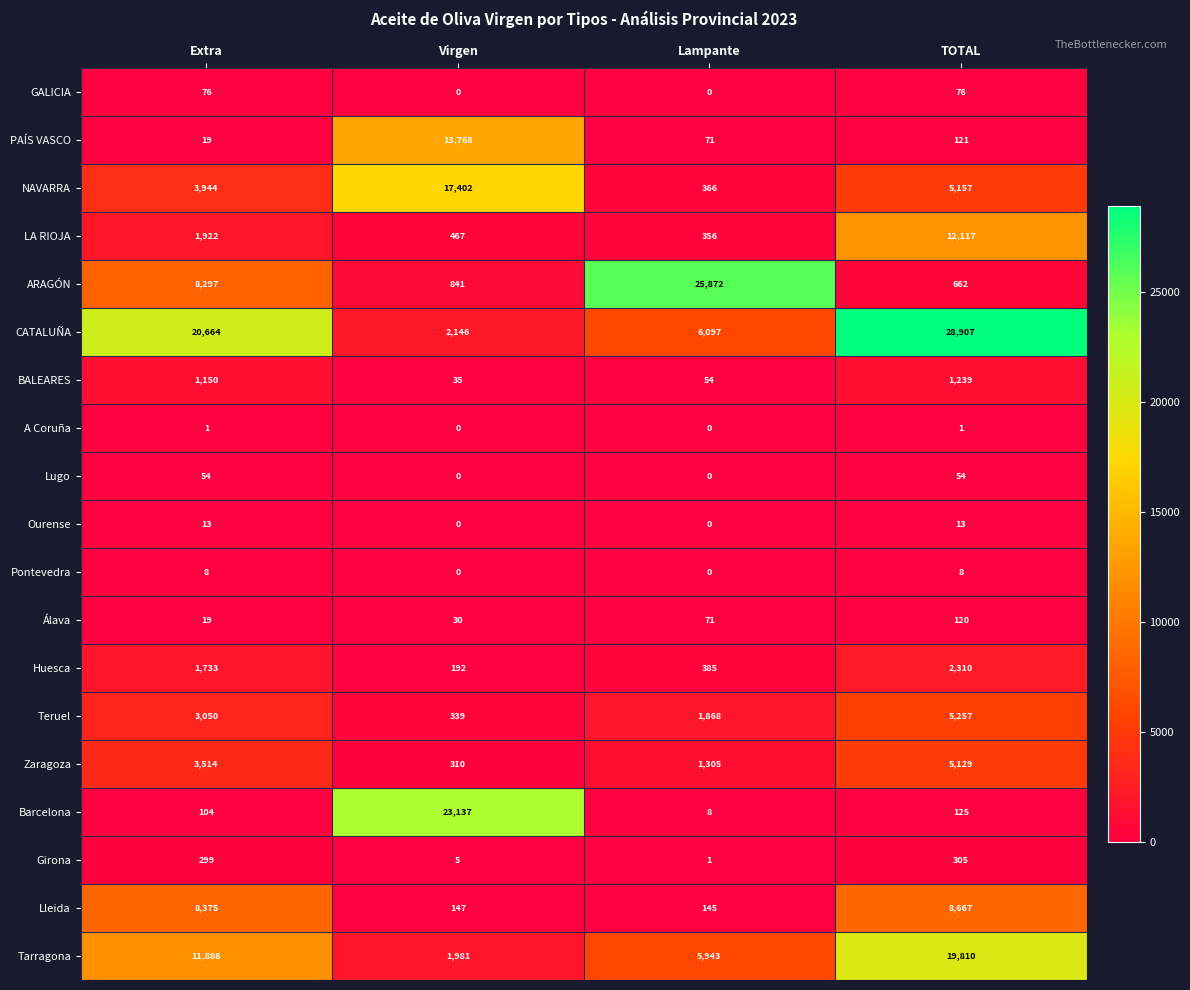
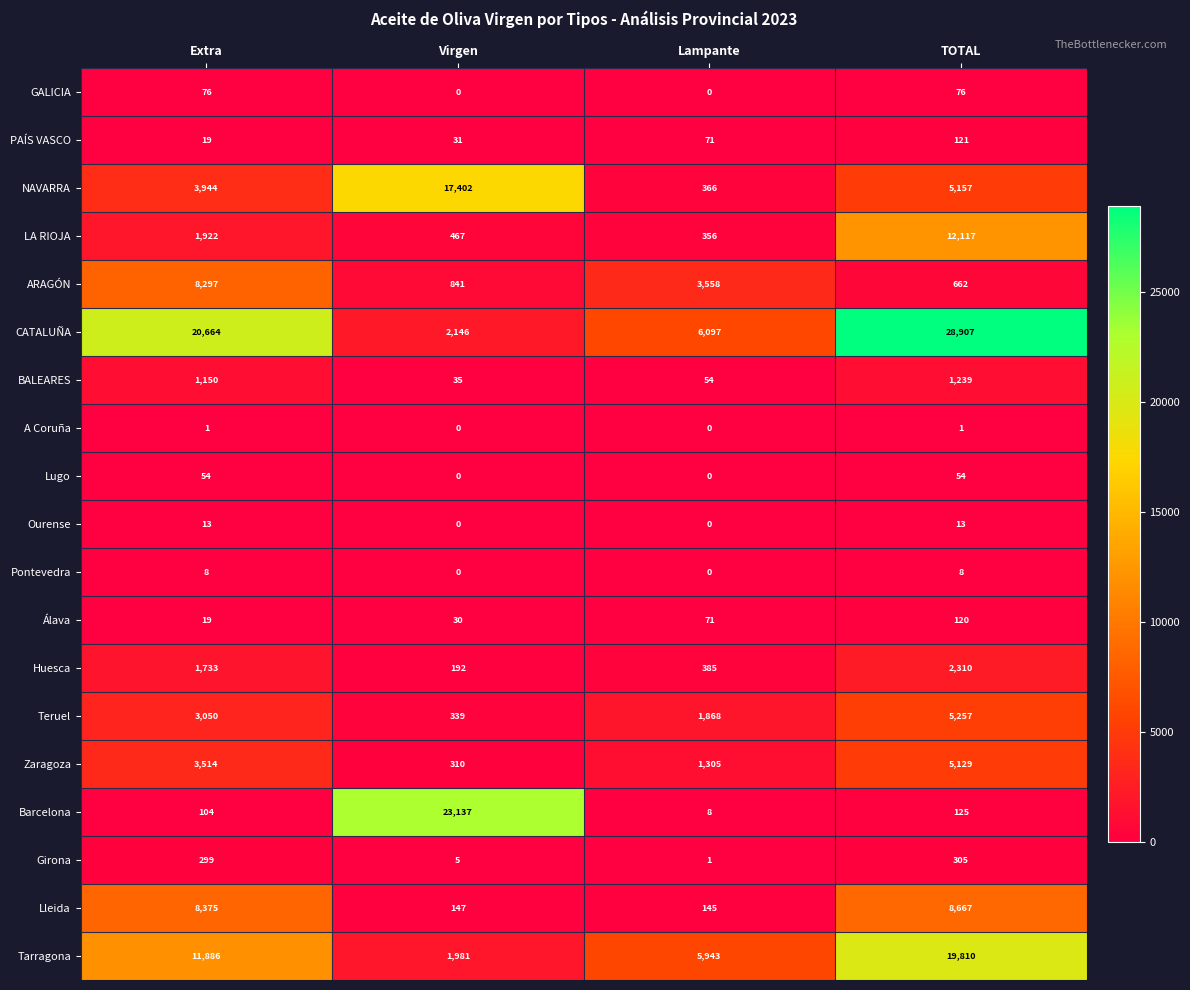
  {
    "GALICIA": {
      "Extra": "76",
      "Virgen": "0",
      "Lampante": "0",
      "TOTAL": "76"
    },
    "PAÍS VASCO": {
      "Extra": "19",
-     "Virgen": "13,768",
+     "Virgen": "31",
      "Lampante": "71",
      "TOTAL": "121"
    },
    "NAVARRA": {
      "Extra": "3,944",
      "Virgen": "17,402",
      "Lampante": "366",
      "TOTAL": "5,157"
    },
    "LA RIOJA": {
      "Extra": "1,922",
      "Virgen": "467",
      "Lampante": "356",
      "TOTAL": "12,117"
    },
    "ARAGÓN": {
      "Extra": "8,297",
      "Virgen": "841",
-     "Lampante": "25,872",
+     "Lampante": "3,558",
      "TOTAL": "662"
    },
    "CATALUÑA": {
      "Extra": "20,664",
      "Virgen": "2,146",
      "Lampante": "6,097",
      "TOTAL": "28,907"
    },
    "BALEARES": {
      "Extra": "1,150",
      "Virgen": "35",
      "Lampante": "54",
      "TOTAL": "1,239"
    },
    "A Coruña": {
      "Extra": "1",
      "Virgen": "0",
      "Lampante": "0",
      "TOTAL": "1"
    },
    "Lugo": {
      "Extra": "54",
      "Virgen": "0",
      "Lampante": "0",
      "TOTAL": "54"
    },
    "Ourense": {
      "Extra": "13",
      "Virgen": "0",
      "Lampante": "0",
      "TOTAL": "13"
    },
    "Pontevedra": {
      "Extra": "8",
      "Virgen": "0",
      "Lampante": "0",
      "TOTAL": "8"
    },
    "Álava": {
      "Extra": "19",
      "Virgen": "30",
      "Lampante": "71",
      "TOTAL": "120"
    },
    "Huesca": {
      "Extra": "1,733",
      "Virgen": "192",
      "Lampante": "385",
      "TOTAL": "2,310"
    },
    "Teruel": {
      "Extra": "3,050",
      "Virgen": "339",
      "Lampante": "1,868",
      "TOTAL": "5,257"
    },
    "Zaragoza": {
      "Extra": "3,514",
      "Virgen": "310",
      "Lampante": "1,305",
      "TOTAL": "5,129"
    },
    "Barcelona": {
      "Extra": "104",
      "Virgen": "23,137",
      "Lampante": "8",
      "TOTAL": "125"
    },
    "Girona": {
      "Extra": "299",
      "Virgen": "5",
      "Lampante": "1",
      "TOTAL": "305"
    },
    "Lleida": {
      "Extra": "8,375",
      "Virgen": "147",
      "Lampante": "145",
      "TOTAL": "8,667"
    },
    "Tarragona": {
      "Extra": "11,886",
      "Virgen": "1,981",
      "Lampante": "5,943",
      "TOTAL": "19,810"
    }
  }
